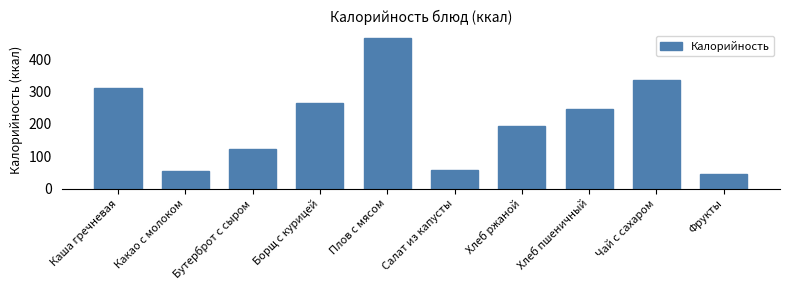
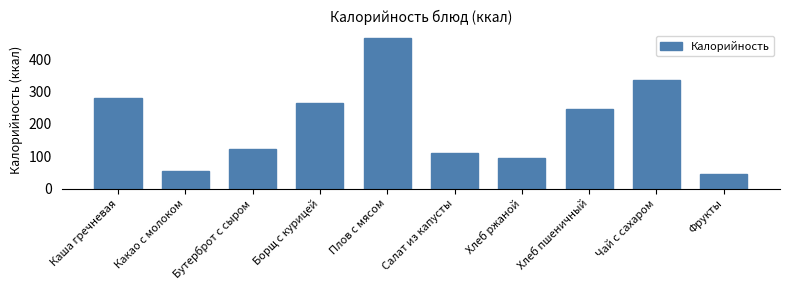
  {
-   "Каша гречневая": 310,
+   "Каша гречневая": 280,
    "Какао с молоком": 60,
    "Бутерброт с сыром": 120,
    "Борщ с курицей": 260,
    "Плов с мясом": 470,
-   "Салат из капусты": 60,
-   "Хлеб ржаной": 190,
+   "Салат из капусты": 110,
+   "Хлеб ржаной": 100,
    "Хлеб пшеничный": 250,
    "Чай с сахаром": 340,
    "Фрукты": 50
  }
